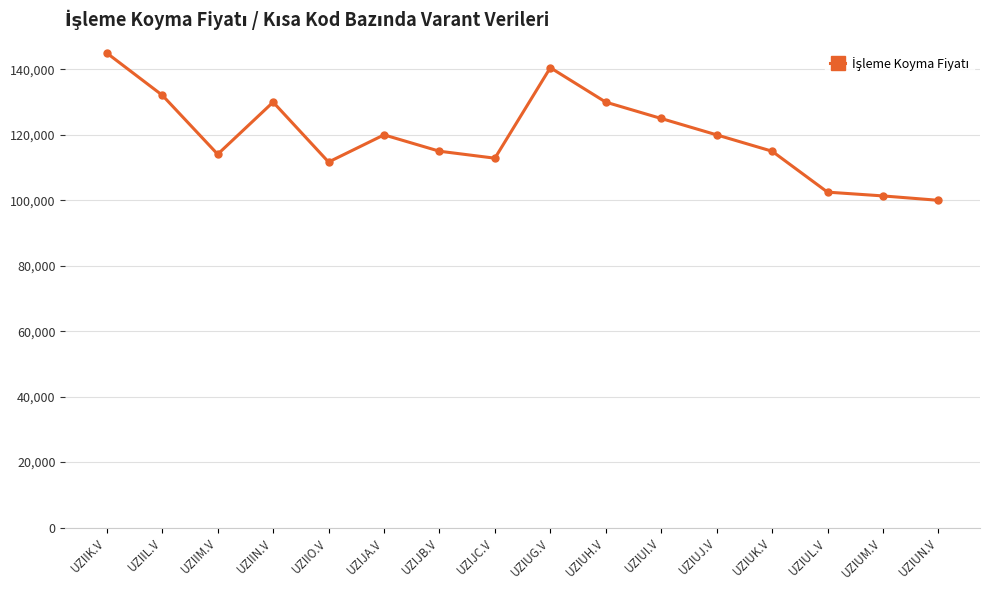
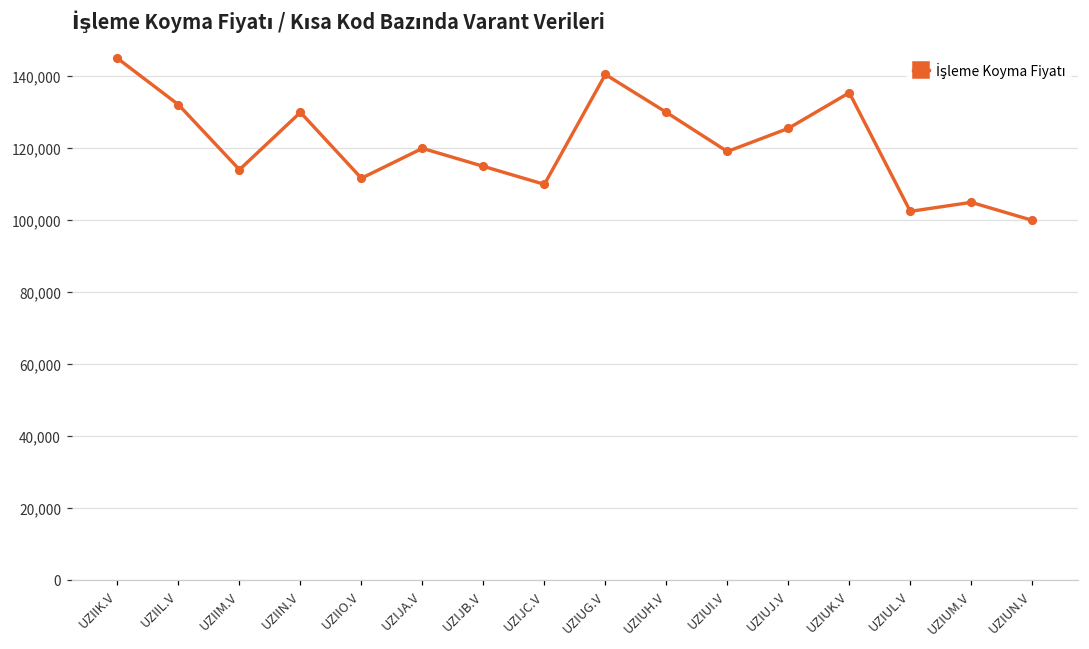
  {
    "UZIIK.V": "145,000",
    "UZIIL.V": "132,000",
    "UZIIM.V": "114,000",
    "UZIIN.V": "130,000",
    "UZIIO.V": "112,000",
    "UZIJA.V": "120,000",
    "UZIJB.V": "115,000",
-   "UZIJC.V": "113,000",
+   "UZIJC.V": "110,000",
    "UZIUG.V": "141,000",
    "UZIUH.V": "130,000",
-   "UZIUI.V": "125,000",
-   "UZIUJ.V": "120,000",
-   "UZIUK.V": "115,000",
+   "UZIUI.V": "119,000",
+   "UZIUJ.V": "126,000",
+   "UZIUK.V": "135,000",
    "UZIUL.V": "102,000",
-   "UZIUM.V": "101,000",
+   "UZIUM.V": "105,000",
    "UZIUN.V": "100,000"
  }
